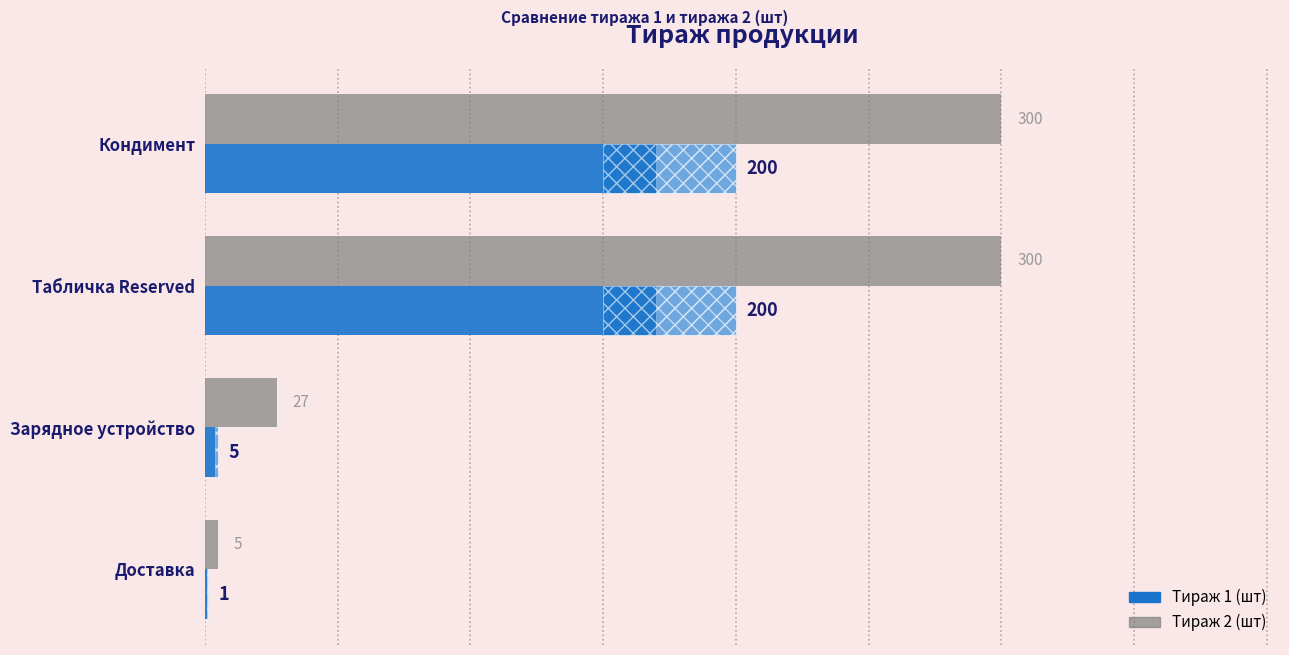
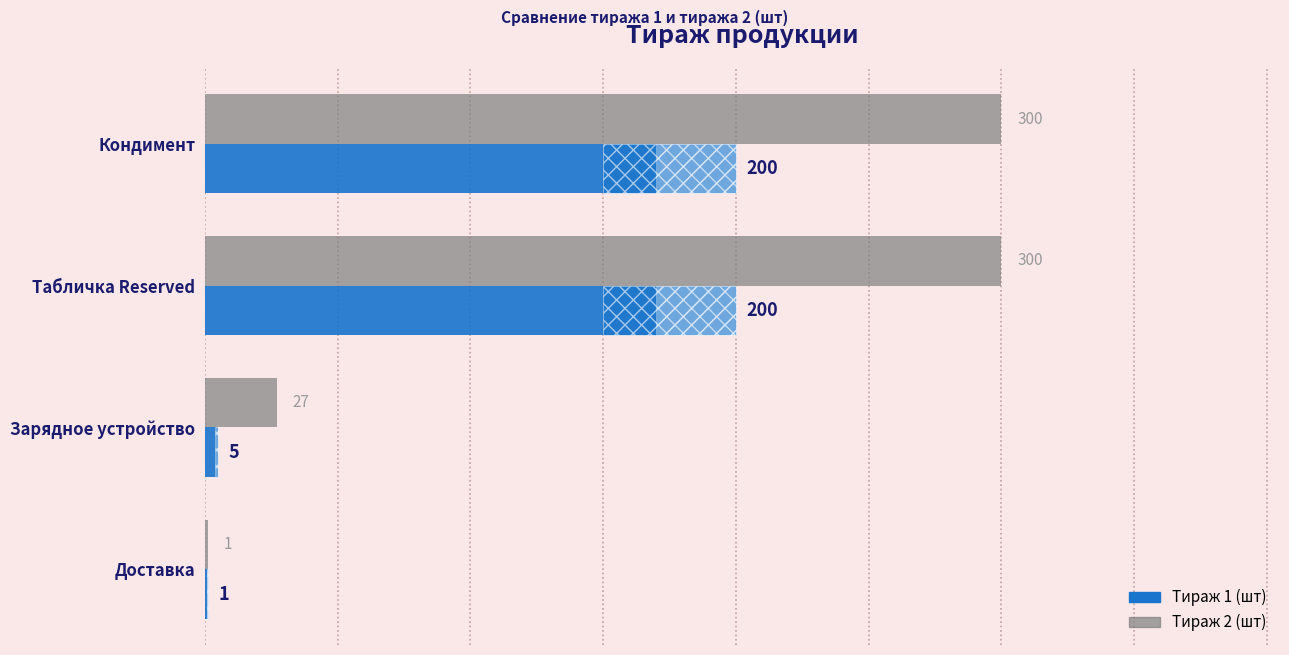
  {
    "Тираж 2 (шт)": {
      "Кондимент": 300,
      "Табличка Reserved": 300,
      "Зарядное устройство": 27,
-     "Доставка": 5
+     "Доставка": 1
    }
  }
